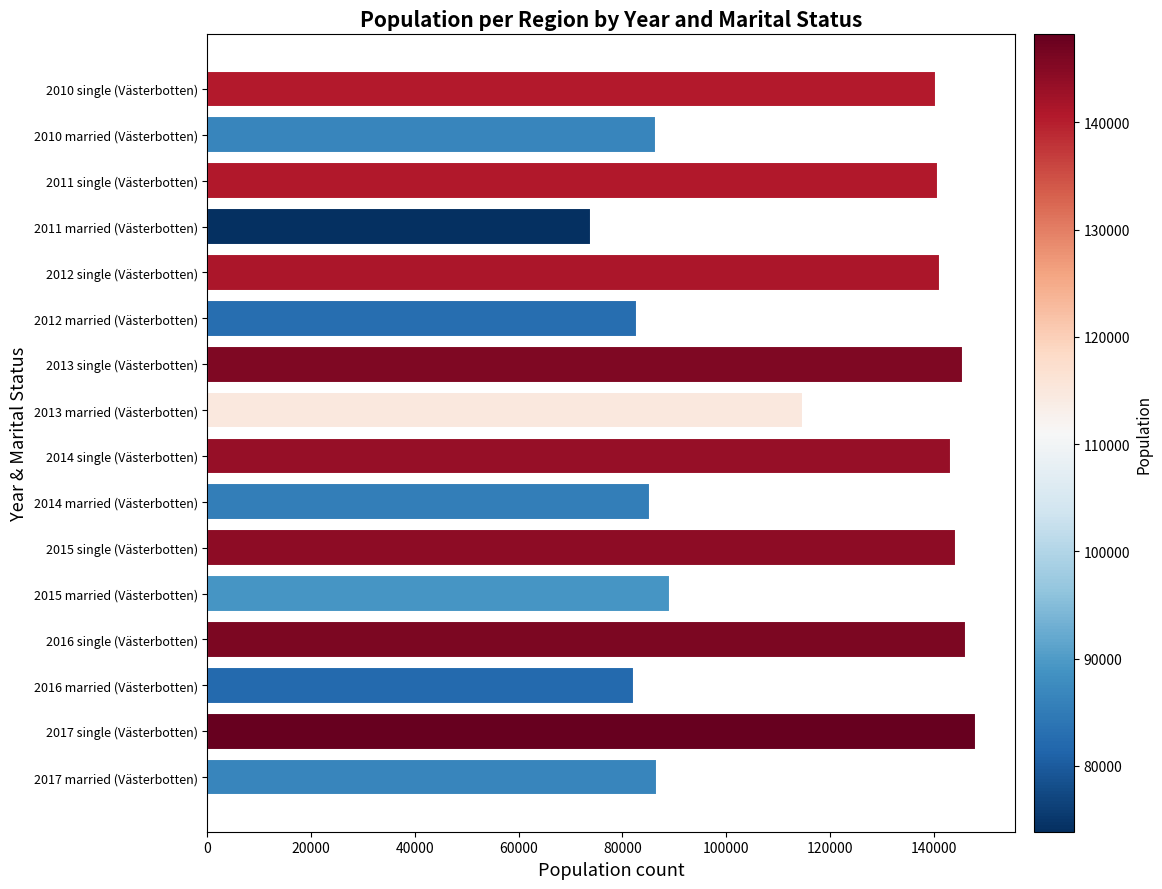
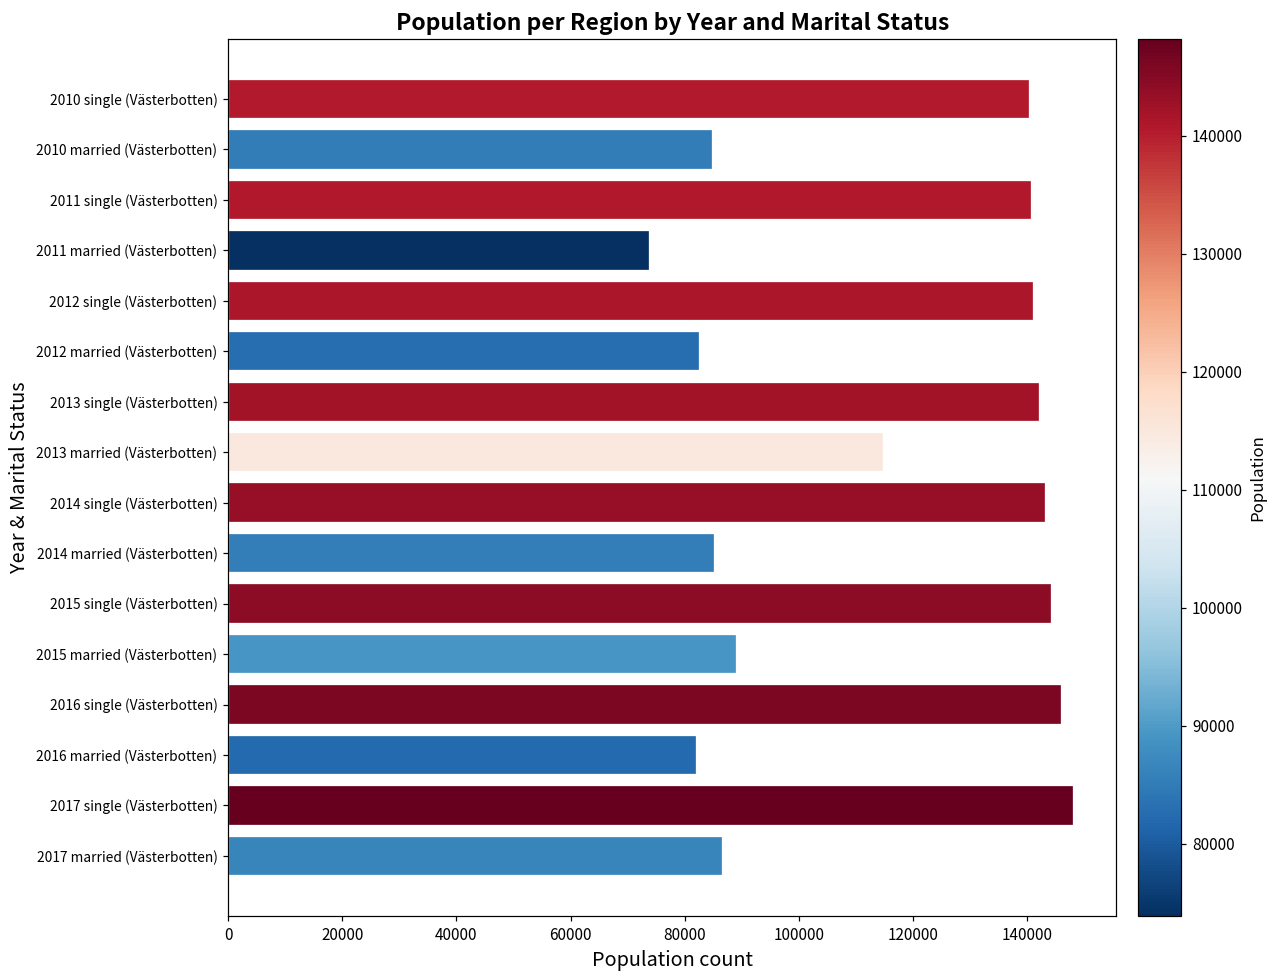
  {
    "2010 single (Västerbotten)": 140000,
-   "2010 married (Västerbotten)": 87000,
+   "2010 married (Västerbotten)": 85000,
    "2011 single (Västerbotten)": 141000,
    "2011 married (Västerbotten)": 74000,
    "2012 single (Västerbotten)": 141000,
    "2012 married (Västerbotten)": 83000,
-   "2013 single (Västerbotten)": 146000,
+   "2013 single (Västerbotten)": 142000,
    "2013 married (Västerbotten)": 115000,
    "2014 single (Västerbotten)": 143000,
    "2014 married (Västerbotten)": 85000,
    "2015 single (Västerbotten)": 144000,
    "2015 married (Västerbotten)": 89000,
    "2016 single (Västerbotten)": 146000,
    "2016 married (Västerbotten)": 82000,
    "2017 single (Västerbotten)": 148000,
    "2017 married (Västerbotten)": 87000
  }
